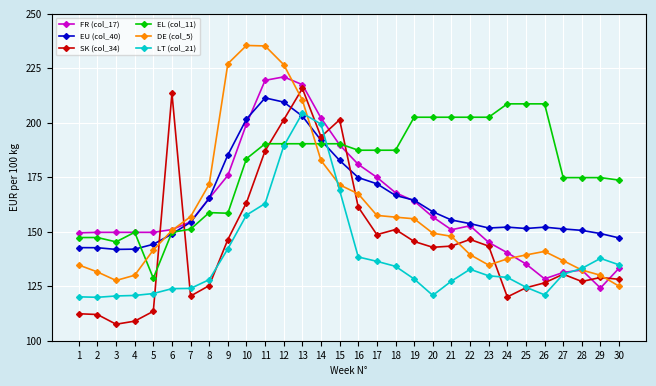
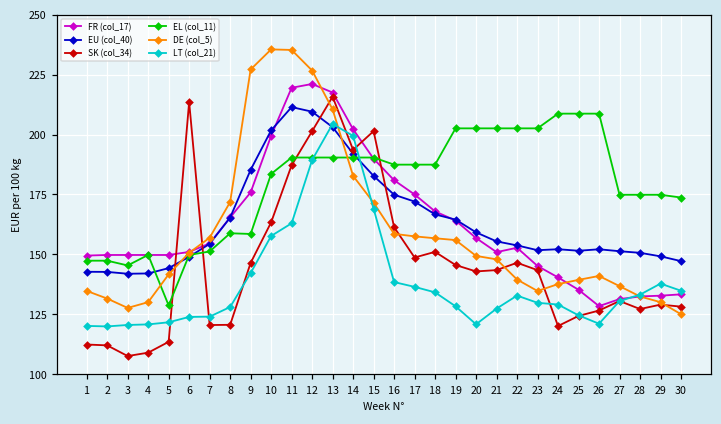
  {
    "FR (col_17)": {
      "1": 150,
      "2": 150,
      "3": 150,
      "5": 150,
      "9": 176,
      "10": 199,
      "11": 220,
      "12": 221,
      "13": 218,
      "14": 202,
      "16": 181,
      "17": 175,
      "18": 168,
      "20": 157,
      "21": 151,
      "23": 145,
      "24": 140,
      "25": 135,
      "26": 128,
-     "29": 124,
+     "29": 133,
      "30": 133
    },
    "EU (col_40)": {
      "1": 143,
      "2": 143,
      "3": 142,
      "4": 142,
      "5": 144,
      "9": 185,
      "10": 202,
      "11": 211,
      "12": 210,
      "13": 203,
      "14": 192,
      "15": 183,
      "16": 175,
      "17": 172,
      "18": 167,
      "20": 159,
      "21": 155,
      "23": 152,
      "24": 152,
      "25": 152,
      "26": 152,
      "27": 151,
      "28": 151,
      "29": 149,
      "30": 147
    },
    "SK (col_34)": {
      "1": 112,
      "2": 112,
      "3": 108,
      "4": 109,
      "5": 114,
      "6": 214,
      "7": 121,
-     "8": 125,
+     "8": 121,
      "9": 146,
      "10": 163,
      "11": 187,
      "12": 201,
      "13": 216,
      "14": 194,
      "15": 201,
      "16": 161,
      "17": 149,
      "18": 151,
      "19": 146,
      "20": 143,
      "21": 143,
      "22": 146,
      "23": 143,
      "24": 120,
      "26": 127,
      "28": 127,
      "30": 128
    },
    "EL (col_11)": {
      "1": 147,
      "2": 147,
      "3": 145,
      "5": 129,
      "7": 151,
      "8": 159,
      "9": 159,
      "10": 184,
      "11": 190,
      "13": 190,
      "14": 190,
      "16": 187,
      "17": 187,
      "18": 187,
      "19": 203,
      "20": 203,
      "21": 203,
      "22": 203,
      "23": 203,
      "24": 209,
      "25": 209,
      "26": 209,
      "27": 175,
      "28": 175,
      "29": 175,
      "30": 174
    },
    "DE (col_5)": {
      "1": 135,
      "2": 132,
      "3": 128,
      "4": 130,
      "5": 142,
      "7": 157,
      "8": 172,
      "9": 227,
      "10": 236,
      "11": 235,
      "12": 227,
      "13": 210,
      "14": 183,
      "15": 172,
-     "16": 167,
+     "16": 159,
      "17": 158,
      "18": 157,
      "19": 156,
      "20": 149,
      "21": 148,
      "22": 140,
      "23": 135,
      "24": 138,
      "25": 139,
      "26": 141,
      "27": 137,
      "30": 125
    },
    "LT (col_21)": {
      "1": 120,
      "2": 120,
      "3": 121,
      "4": 121,
      "5": 122,
      "6": 124,
      "7": 124,
      "8": 128,
      "9": 142,
      "10": 158,
      "11": 163,
      "13": 204,
      "14": 199,
      "15": 169,
      "16": 138,
      "17": 136,
      "18": 134,
      "19": 128,
      "20": 121,
      "21": 127,
      "22": 133,
      "23": 130,
      "24": 129,
      "26": 121,
      "29": 138,
      "30": 135
    }
  }
